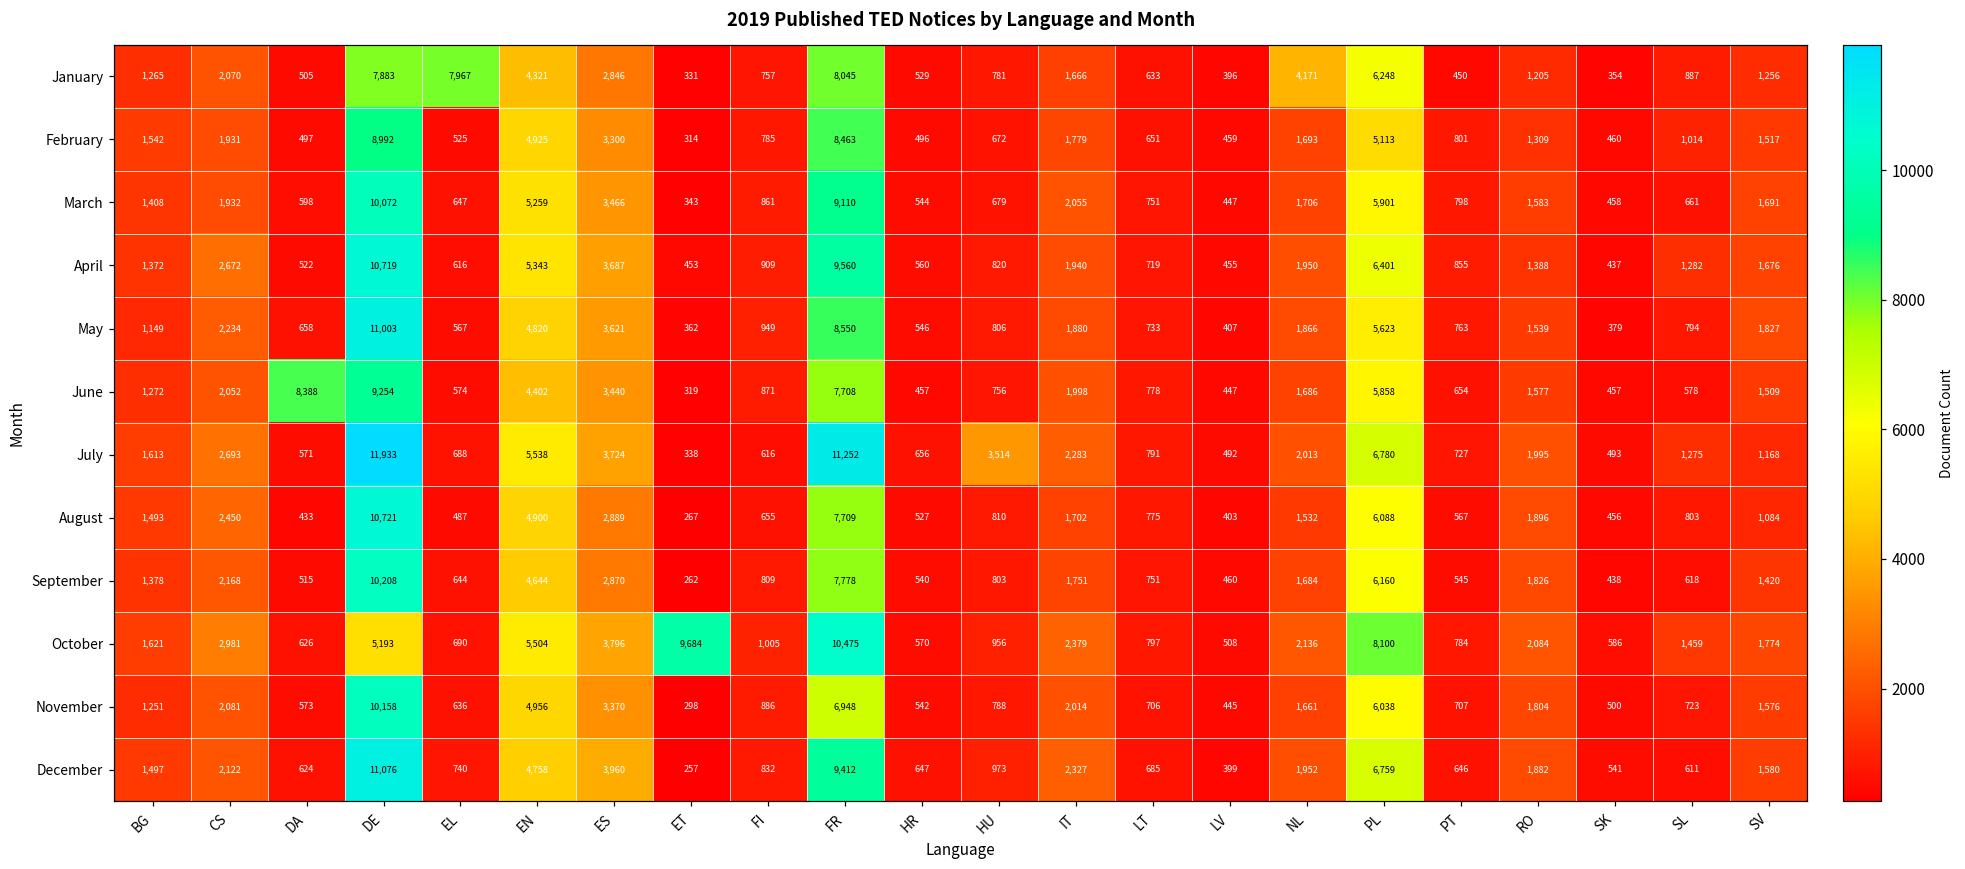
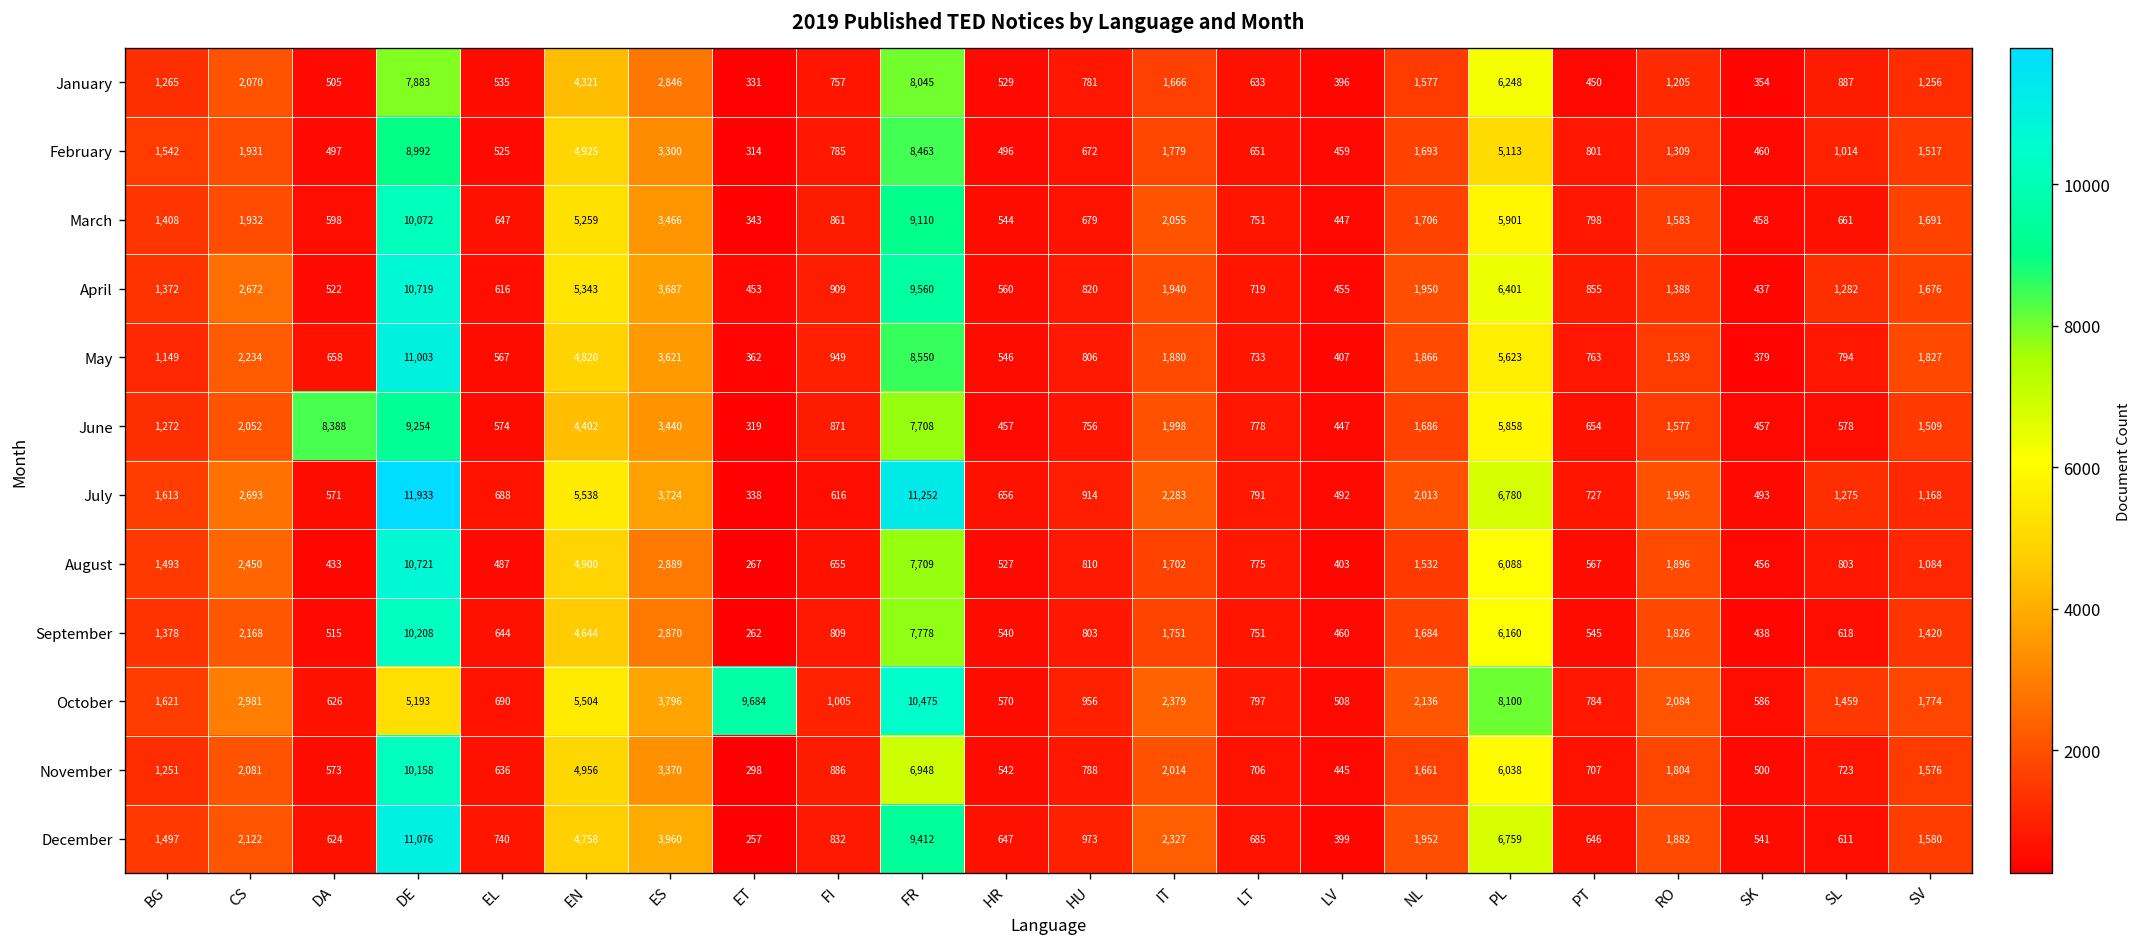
  {
    "January": {
      "BG": "1,265",
      "CS": "2,070",
      "DA": "505",
      "DE": "7,883",
-     "EL": "7,967",
+     "EL": "535",
      "EN": "4,321",
      "ES": "2,846",
      "ET": "331",
      "FI": "757",
      "FR": "8,045",
      "HR": "529",
      "HU": "781",
      "IT": "1,666",
      "LT": "633",
      "LV": "396",
-     "NL": "4,171",
+     "NL": "1,577",
      "PL": "6,248",
      "PT": "450",
      "RO": "1,205",
      "SK": "354",
      "SL": "887",
      "SV": "1,256"
    },
    "July": {
      "BG": "1,613",
      "CS": "2,693",
      "DA": "571",
      "DE": "11,933",
      "EL": "688",
      "EN": "5,538",
      "ES": "3,724",
      "ET": "338",
      "FI": "616",
      "FR": "11,252",
      "HR": "656",
-     "HU": "3,514",
+     "HU": "914",
      "IT": "2,283",
      "LT": "791",
      "LV": "492",
      "NL": "2,013",
      "PL": "6,780",
      "PT": "727",
      "RO": "1,995",
      "SK": "493",
      "SL": "1,275",
      "SV": "1,168"
    }
  }
